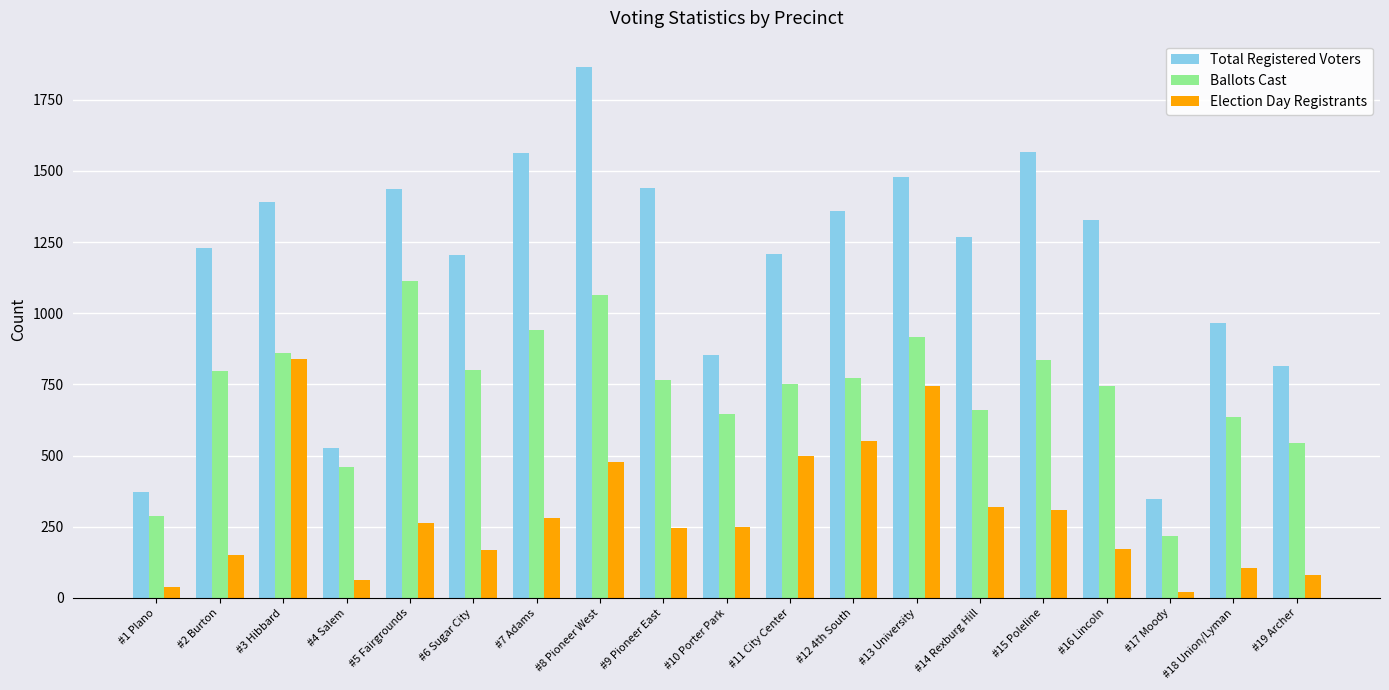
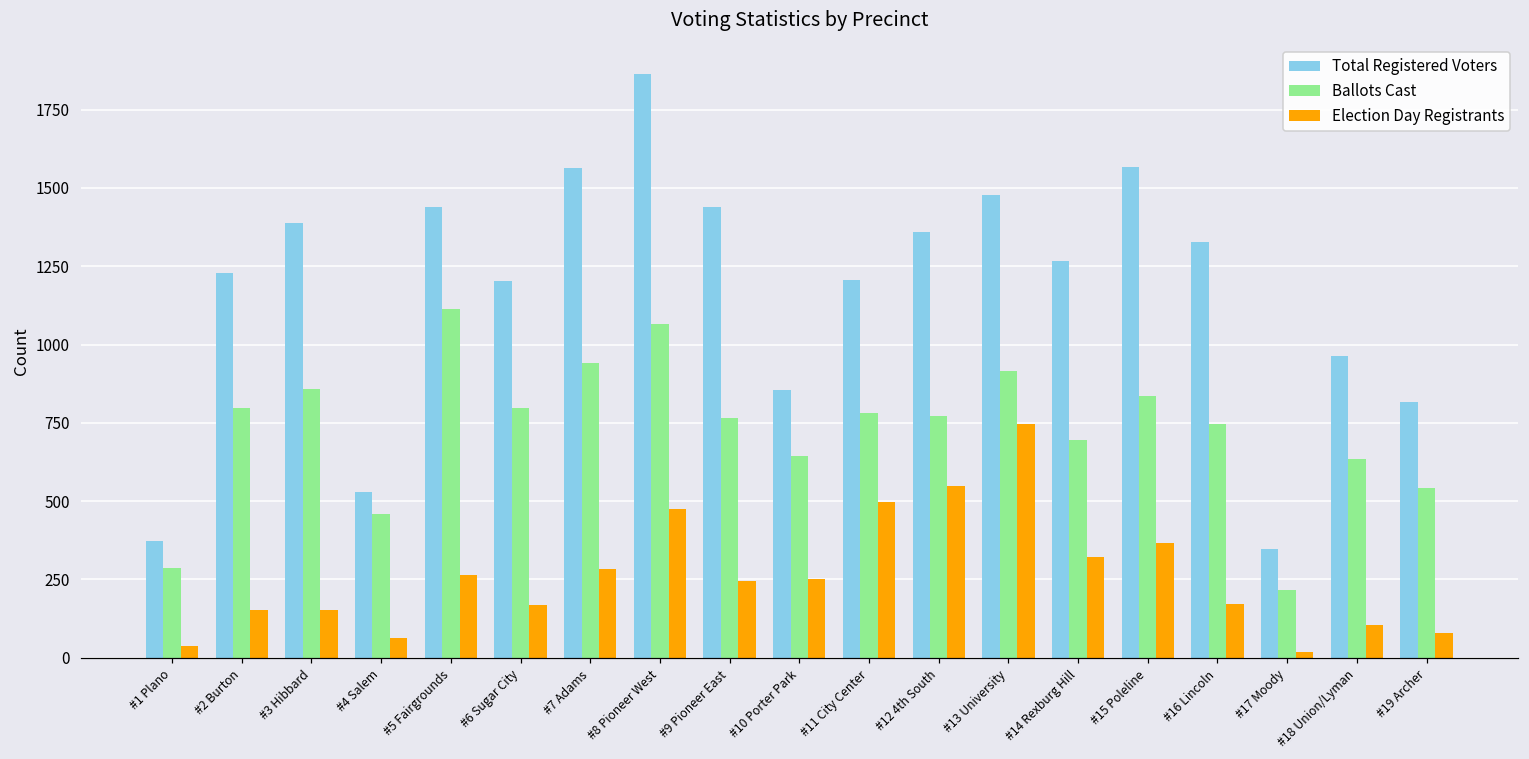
  {
    "Total Registered Voters": {
      "#1 Plano": 370,
      "#2 Burton": 1230,
      "#3 Hibbard": 1390,
      "#4 Salem": 530,
      "#5 Fairgrounds": 1440,
      "#6 Sugar City": 1200,
      "#7 Adams": 1560,
      "#8 Pioneer West": 1860,
      "#9 Pioneer East": 1440,
      "#10 Porter Park": 850,
      "#11 City Center": 1210,
      "#12 4th South": 1360,
      "#13 University": 1480,
      "#14 Rexburg Hill": 1270,
      "#15 Poleline": 1570,
      "#16 Lincoln": 1330,
      "#17 Moody": 350,
      "#18 Union/Lyman": 970,
      "#19 Archer": 820
    },
    "Ballots Cast": {
      "#1 Plano": 290,
      "#2 Burton": 800,
      "#3 Hibbard": 860,
      "#4 Salem": 460,
      "#5 Fairgrounds": 1110,
      "#6 Sugar City": 800,
      "#7 Adams": 940,
      "#8 Pioneer West": 1070,
      "#9 Pioneer East": 760,
      "#10 Porter Park": 650,
-     "#11 City Center": 750,
+     "#11 City Center": 780,
      "#12 4th South": 770,
      "#13 University": 920,
-     "#14 Rexburg Hill": 660,
+     "#14 Rexburg Hill": 690,
      "#15 Poleline": 840,
      "#16 Lincoln": 750,
      "#17 Moody": 220,
      "#18 Union/Lyman": 640,
      "#19 Archer": 540
    },
    "Election Day Registrants": {
      "#1 Plano": 40,
      "#2 Burton": 150,
-     "#3 Hibbard": 840,
+     "#3 Hibbard": 150,
      "#4 Salem": 60,
      "#5 Fairgrounds": 260,
      "#6 Sugar City": 170,
      "#7 Adams": 280,
      "#8 Pioneer West": 480,
      "#9 Pioneer East": 250,
      "#10 Porter Park": 250,
      "#11 City Center": 500,
      "#12 4th South": 550,
      "#13 University": 750,
      "#14 Rexburg Hill": 320,
-     "#15 Poleline": 310,
+     "#15 Poleline": 370,
      "#16 Lincoln": 170,
      "#17 Moody": 20,
      "#18 Union/Lyman": 110,
      "#19 Archer": 80
    }
  }
